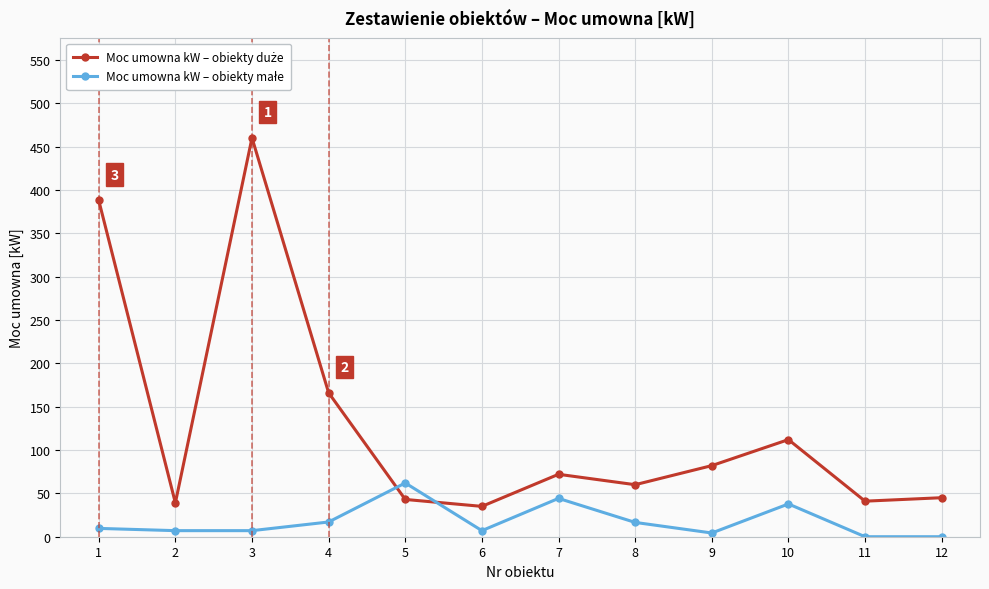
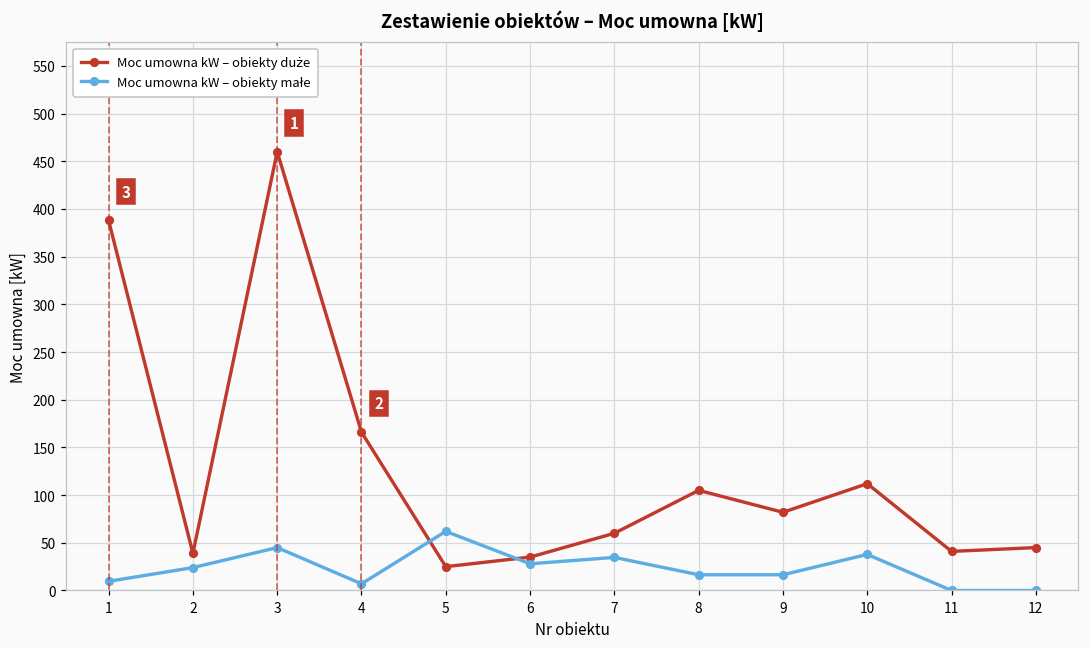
  {
    "Moc umowna kW – obiekty duże": {
      "2": 40,
-     "5": 40,
+     "5": 30,
      "6": 40,
-     "7": 70,
-     "8": 60,
+     "7": 60,
+     "8": 110,
      "9": 80,
      "10": 110,
      "11": 40,
      "12": 50
    },
    "Moc umowna kW – obiekty małe": {
      "1": 10,
-     "2": 10,
-     "3": 10,
-     "4": 20,
+     "2": 20,
+     "3": 50,
+     "4": 10,
      "5": 60,
-     "6": 10,
-     "7": 40,
+     "6": 30,
+     "7": 30,
      "8": 20,
-     "9": 0,
+     "9": 20,
      "10": 40,
      "11": 0,
      "12": 0
    }
  }
